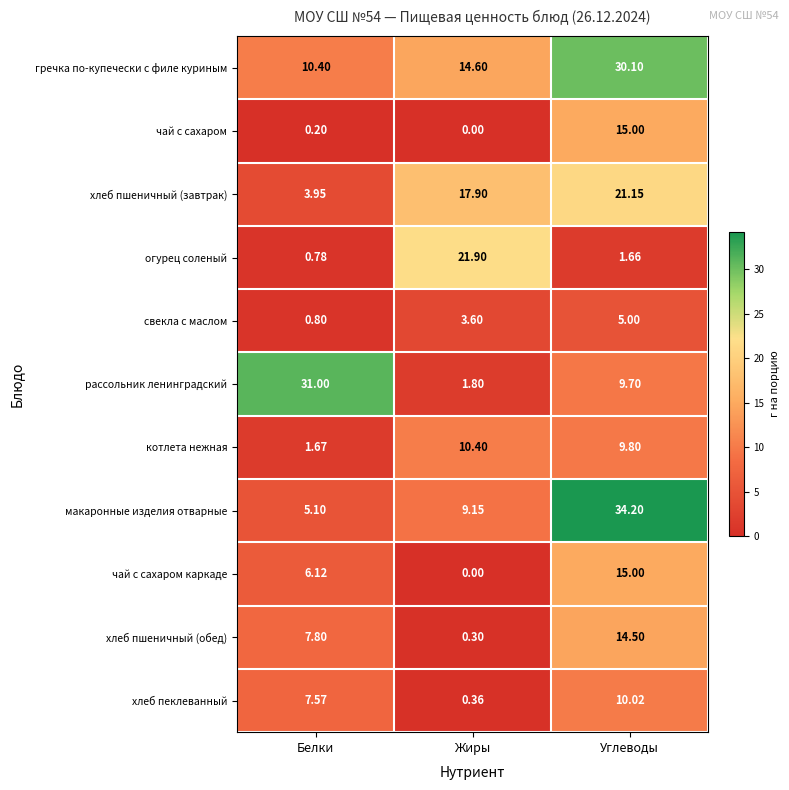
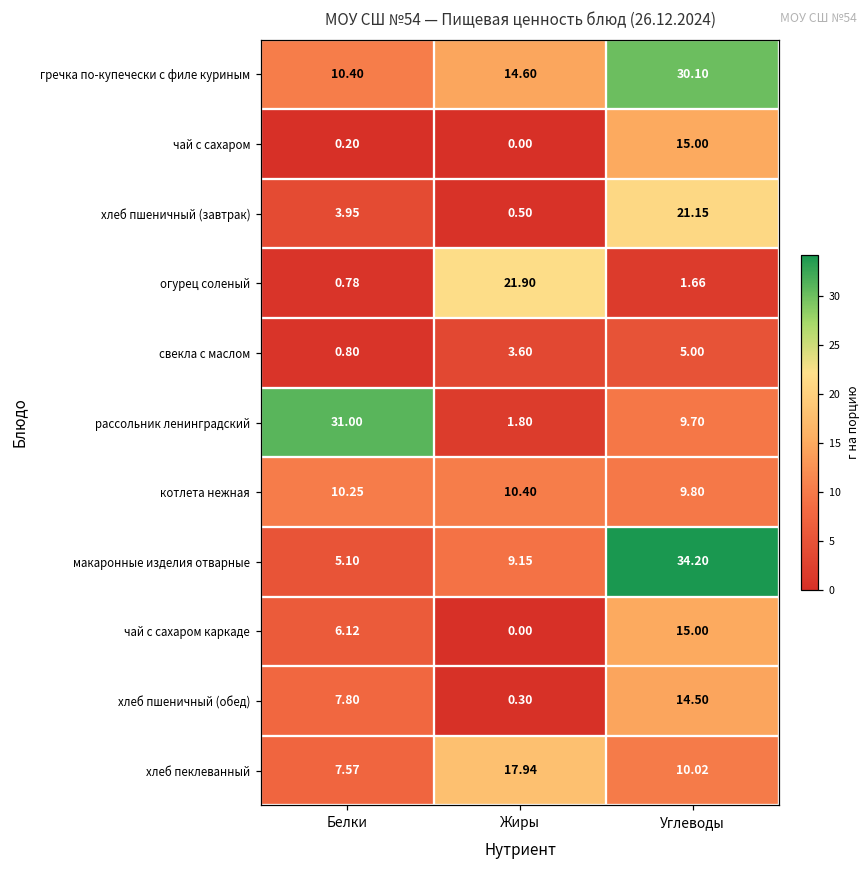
  {
    "гречка по-купечески с филе куриным": {
      "Белки": 10.40,
      "Жиры": 14.60,
      "Углеводы": 30.10
    },
    "чай с сахаром": {
      "Белки": 0.20,
      "Жиры": 0.00,
      "Углеводы": 15.00
    },
    "хлеб пшеничный (завтрак)": {
      "Белки": 3.95,
-     "Жиры": 17.90,
+     "Жиры": 0.50,
      "Углеводы": 21.15
    },
    "огурец соленый": {
      "Белки": 0.78,
      "Жиры": 21.90,
      "Углеводы": 1.66
    },
    "свекла с маслом": {
      "Белки": 0.80,
      "Жиры": 3.60,
      "Углеводы": 5.00
    },
    "рассольник ленинградский": {
      "Белки": 31.00,
      "Жиры": 1.80,
      "Углеводы": 9.70
    },
    "котлета нежная": {
-     "Белки": 1.67,
+     "Белки": 10.25,
      "Жиры": 10.40,
      "Углеводы": 9.80
    },
    "макаронные изделия отварные": {
      "Белки": 5.10,
      "Жиры": 9.15,
      "Углеводы": 34.20
    },
    "чай с сахаром каркаде": {
      "Белки": 6.12,
      "Жиры": 0.00,
      "Углеводы": 15.00
    },
    "хлеб пшеничный (обед)": {
      "Белки": 7.80,
      "Жиры": 0.30,
      "Углеводы": 14.50
    },
    "хлеб пеклеванный": {
      "Белки": 7.57,
-     "Жиры": 0.36,
+     "Жиры": 17.94,
      "Углеводы": 10.02
    }
  }
